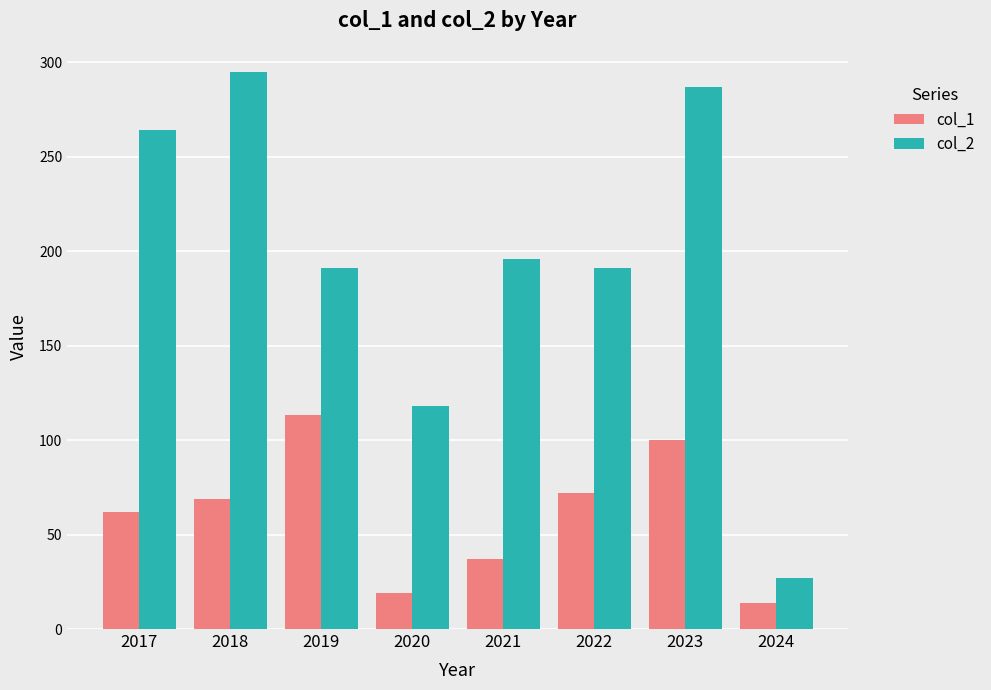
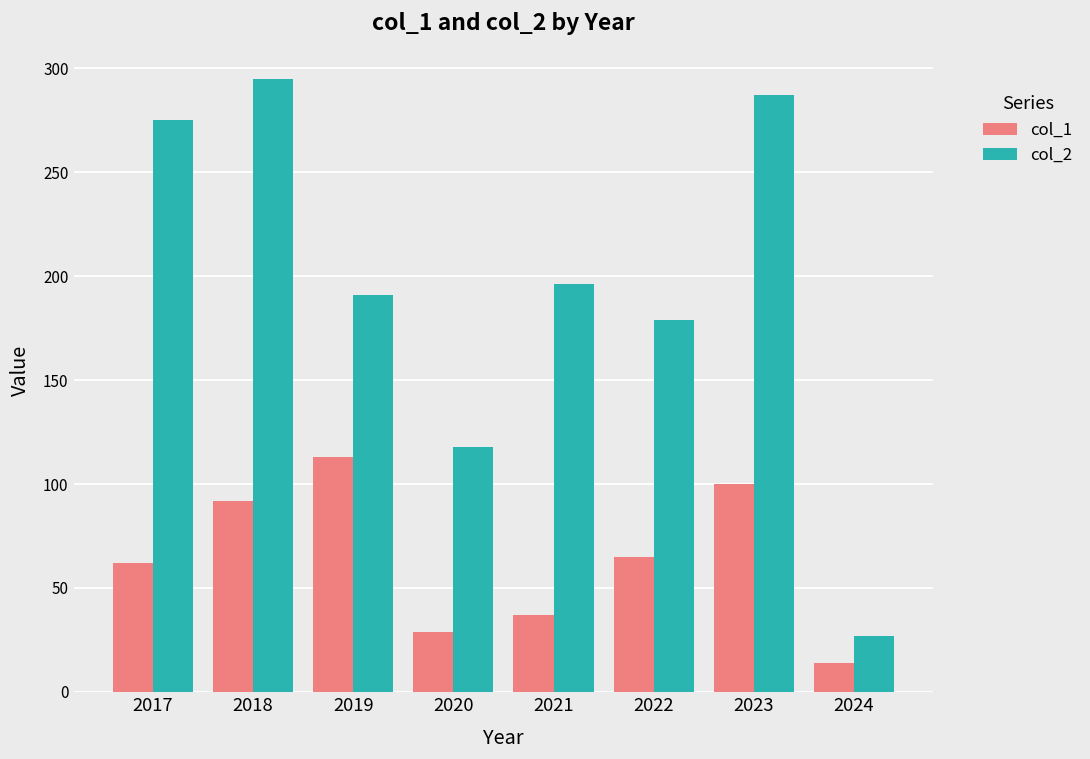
  {
    "col_1": {
      "2017": 62,
-     "2018": 69,
+     "2018": 92,
      "2019": 113,
-     "2020": 19,
+     "2020": 29,
      "2021": 37,
-     "2022": 72,
+     "2022": 65,
      "2023": 100,
      "2024": 14
    },
    "col_2": {
-     "2017": 264,
+     "2017": 275,
      "2018": 295,
      "2019": 191,
      "2020": 118,
      "2021": 196,
-     "2022": 191,
+     "2022": 179,
      "2023": 287,
      "2024": 27
    }
  }
